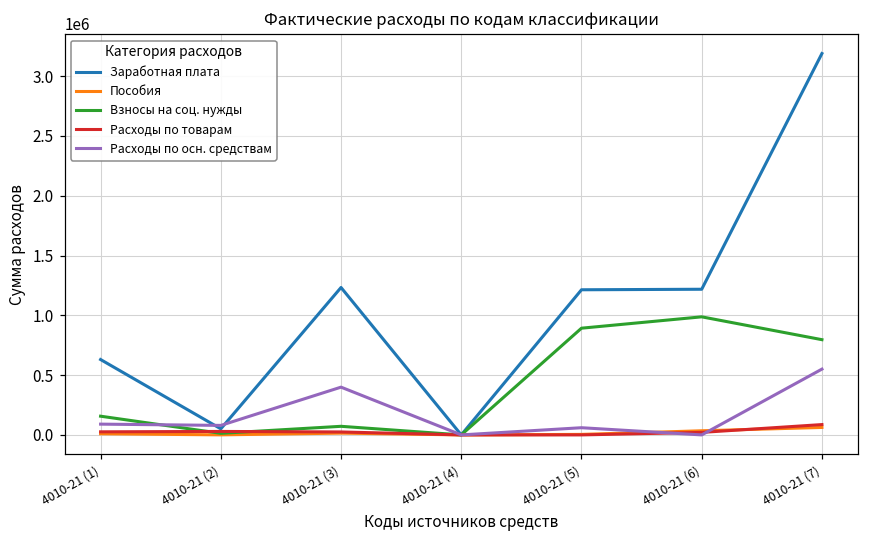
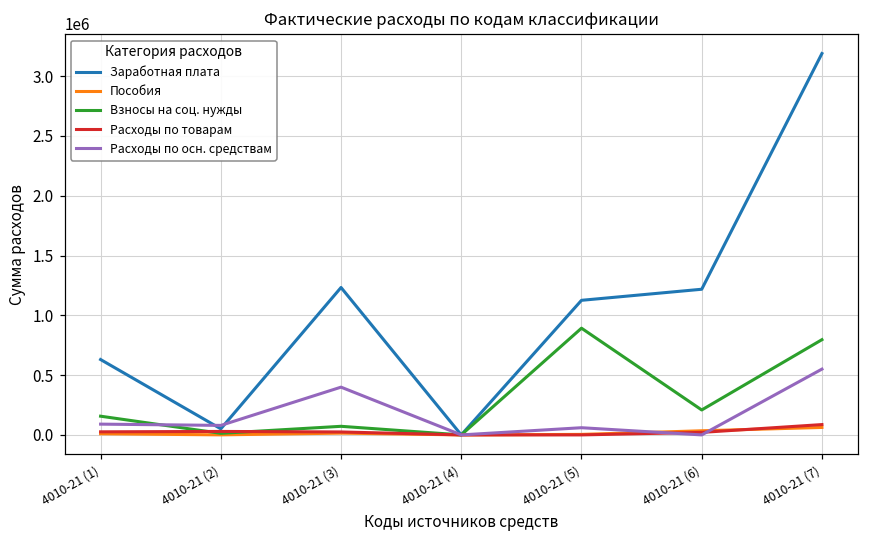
  {
    "Заработная плата": {
      "4010-21 (1)": 630000,
      "4010-21 (3)": 1230000,
-     "4010-21 (5)": 1210000,
+     "4010-21 (5)": 1130000,
      "4010-21 (6)": 1220000,
      "4010-21 (7)": 3190000
    },
    "Пособия": {
      "4010-21 (7)": 60000
    },
    "Взносы на соц. нужды": {
      "4010-21 (1)": 160000,
      "4010-21 (3)": 70000,
      "4010-21 (5)": 890000,
-     "4010-21 (6)": 990000,
+     "4010-21 (6)": 210000,
      "4010-21 (7)": 800000
    },
    "Расходы по товарам": {
      "4010-21 (7)": 90000
    },
    "Расходы по осн. средствам": {
      "4010-21 (1)": 90000,
      "4010-21 (2)": 80000,
      "4010-21 (3)": 400000,
      "4010-21 (5)": 60000,
      "4010-21 (7)": 550000
    }
  }
